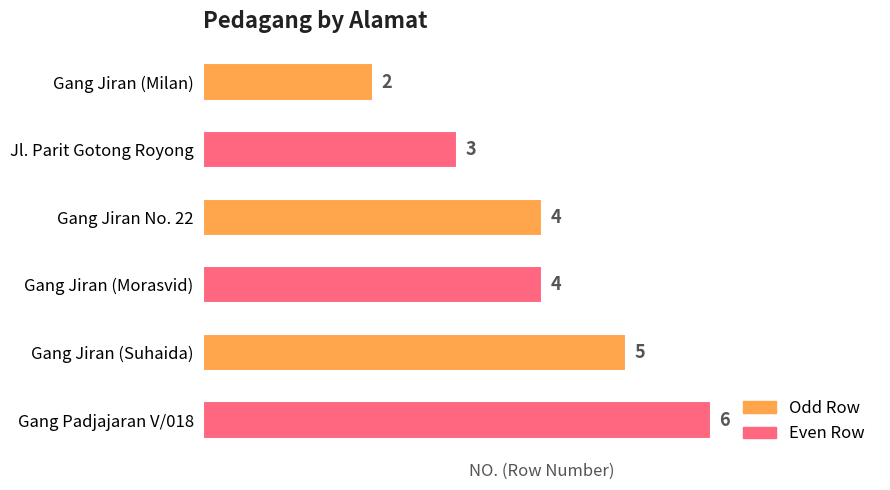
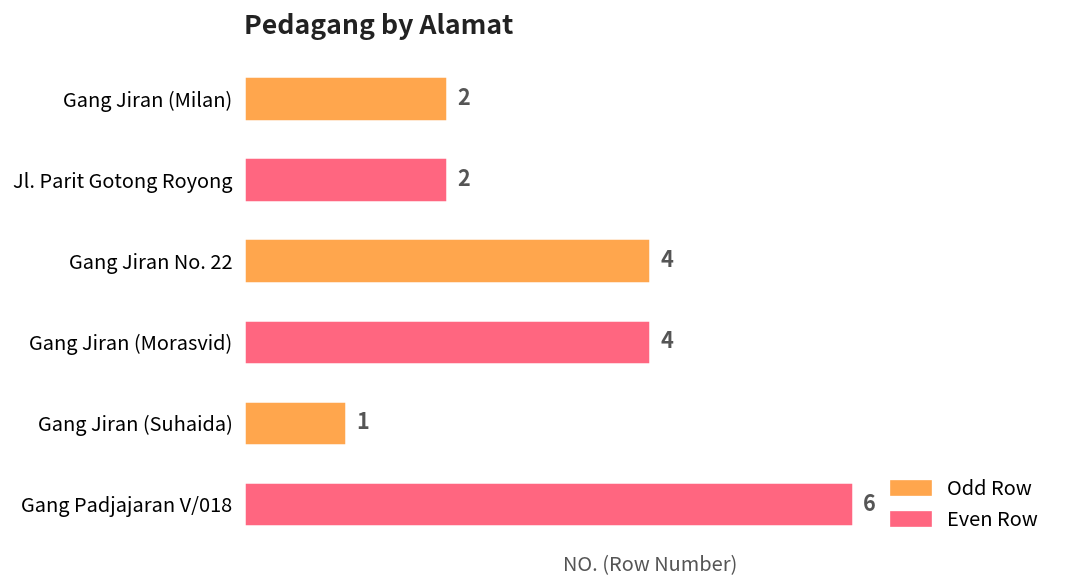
  {
    "Gang Jiran (Milan)": 2,
-   "Jl. Parit Gotong Royong": 3,
+   "Jl. Parit Gotong Royong": 2,
    "Gang Jiran No. 22": 4,
    "Gang Jiran (Morasvid)": 4,
-   "Gang Jiran (Suhaida)": 5,
+   "Gang Jiran (Suhaida)": 1,
    "Gang Padjajaran V/018": 6
  }
